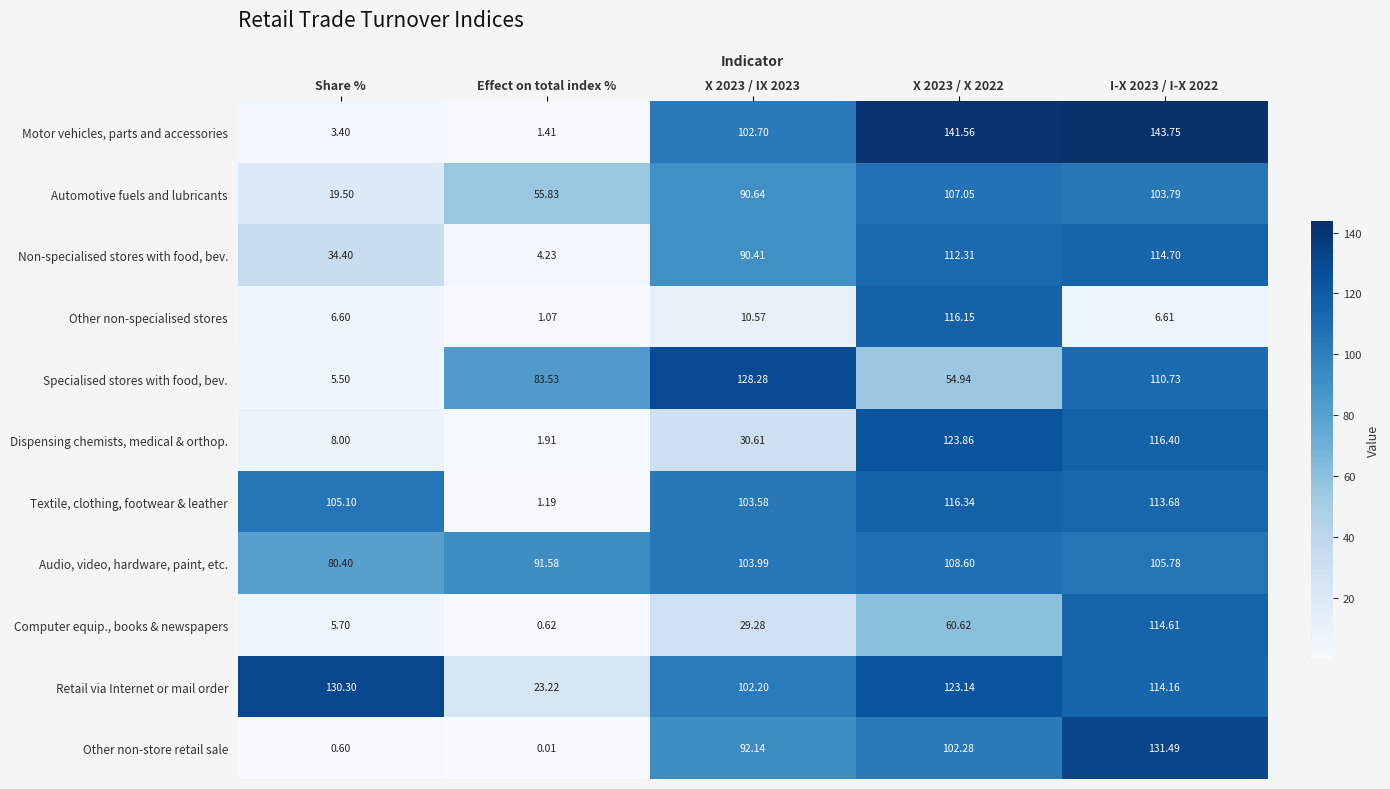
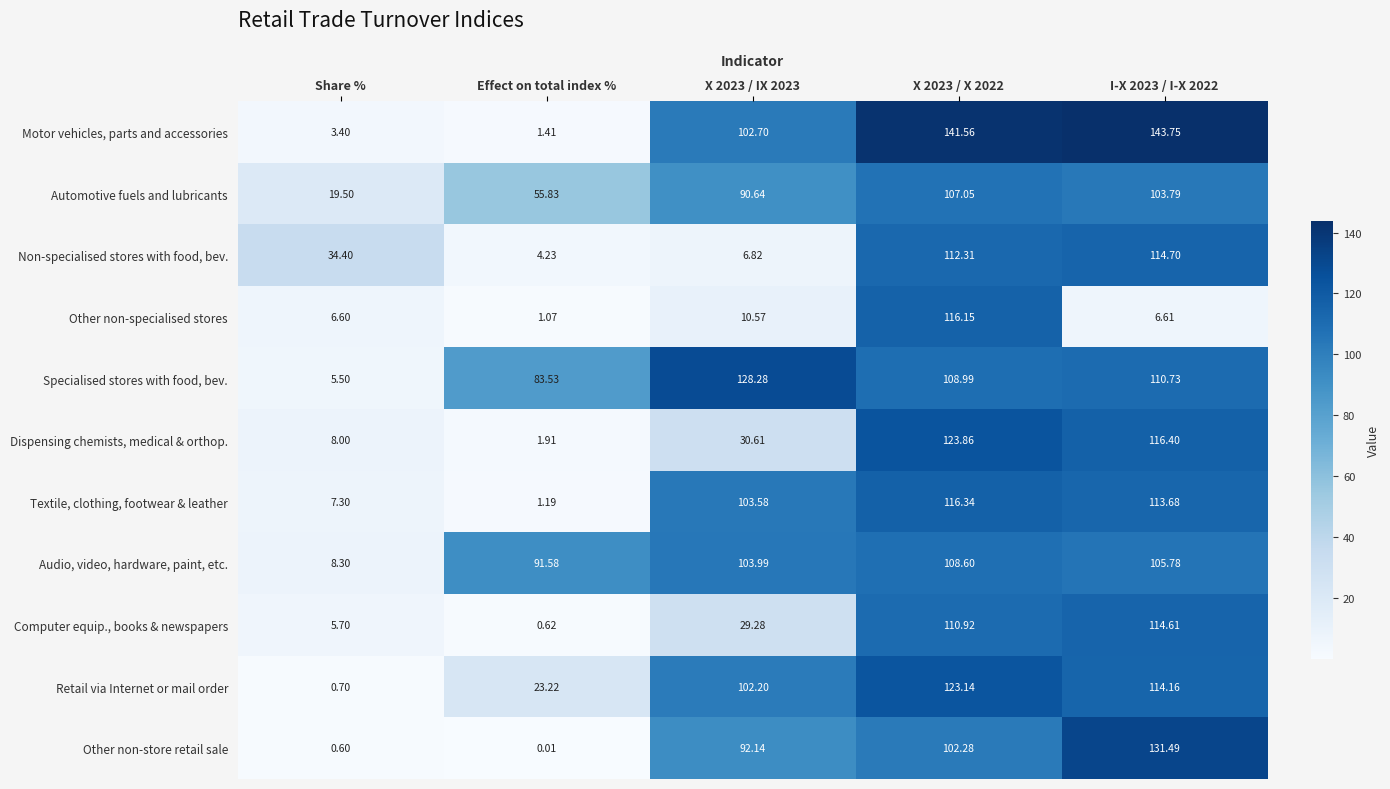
  {
    "Motor vehicles, parts and accessories": {
      "Share %": 3.40,
      "Effect on total index %": 1.41,
      "X 2023 / IX 2023": 102.70,
      "X 2023 / X 2022": 141.56,
      "I-X 2023 / I-X 2022": 143.75
    },
    "Automotive fuels and lubricants": {
      "Share %": 19.50,
      "Effect on total index %": 55.83,
      "X 2023 / IX 2023": 90.64,
      "X 2023 / X 2022": 107.05,
      "I-X 2023 / I-X 2022": 103.79
    },
    "Non-specialised stores with food, bev.": {
      "Share %": 34.40,
      "Effect on total index %": 4.23,
-     "X 2023 / IX 2023": 90.41,
+     "X 2023 / IX 2023": 6.82,
      "X 2023 / X 2022": 112.31,
      "I-X 2023 / I-X 2022": 114.70
    },
    "Other non-specialised stores": {
      "Share %": 6.60,
      "Effect on total index %": 1.07,
      "X 2023 / IX 2023": 10.57,
      "X 2023 / X 2022": 116.15,
      "I-X 2023 / I-X 2022": 6.61
    },
    "Specialised stores with food, bev.": {
      "Share %": 5.50,
      "Effect on total index %": 83.53,
      "X 2023 / IX 2023": 128.28,
-     "X 2023 / X 2022": 54.94,
+     "X 2023 / X 2022": 108.99,
      "I-X 2023 / I-X 2022": 110.73
    },
    "Dispensing chemists, medical & orthop.": {
      "Share %": 8.00,
      "Effect on total index %": 1.91,
      "X 2023 / IX 2023": 30.61,
      "X 2023 / X 2022": 123.86,
      "I-X 2023 / I-X 2022": 116.40
    },
    "Textile, clothing, footwear & leather": {
-     "Share %": 105.10,
+     "Share %": 7.30,
      "Effect on total index %": 1.19,
      "X 2023 / IX 2023": 103.58,
      "X 2023 / X 2022": 116.34,
      "I-X 2023 / I-X 2022": 113.68
    },
    "Audio, video, hardware, paint, etc.": {
-     "Share %": 80.40,
+     "Share %": 8.30,
      "Effect on total index %": 91.58,
      "X 2023 / IX 2023": 103.99,
      "X 2023 / X 2022": 108.60,
      "I-X 2023 / I-X 2022": 105.78
    },
    "Computer equip., books & newspapers": {
      "Share %": 5.70,
      "Effect on total index %": 0.62,
      "X 2023 / IX 2023": 29.28,
-     "X 2023 / X 2022": 60.62,
+     "X 2023 / X 2022": 110.92,
      "I-X 2023 / I-X 2022": 114.61
    },
    "Retail via Internet or mail order": {
-     "Share %": 130.30,
+     "Share %": 0.70,
      "Effect on total index %": 23.22,
      "X 2023 / IX 2023": 102.20,
      "X 2023 / X 2022": 123.14,
      "I-X 2023 / I-X 2022": 114.16
    },
    "Other non-store retail sale": {
      "Share %": 0.60,
      "Effect on total index %": 0.01,
      "X 2023 / IX 2023": 92.14,
      "X 2023 / X 2022": 102.28,
      "I-X 2023 / I-X 2022": 131.49
    }
  }
